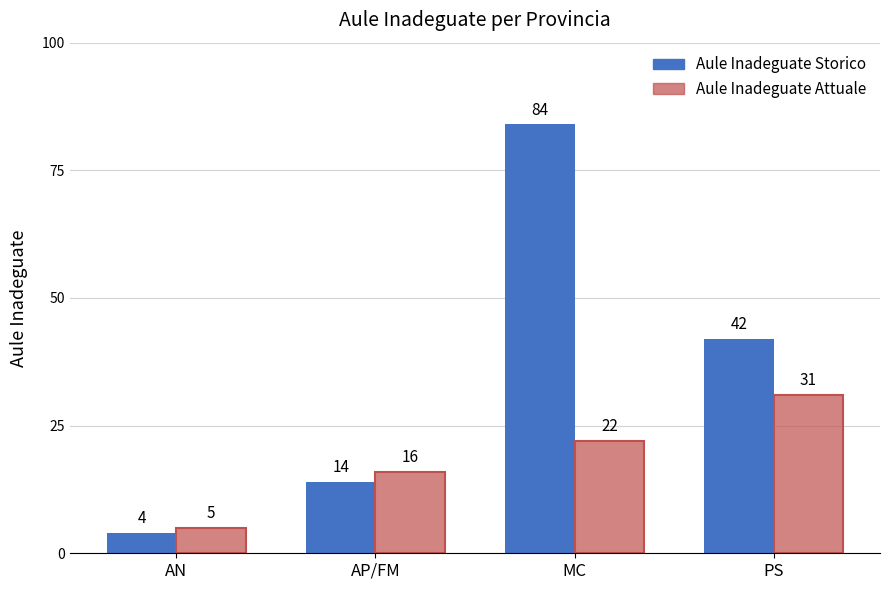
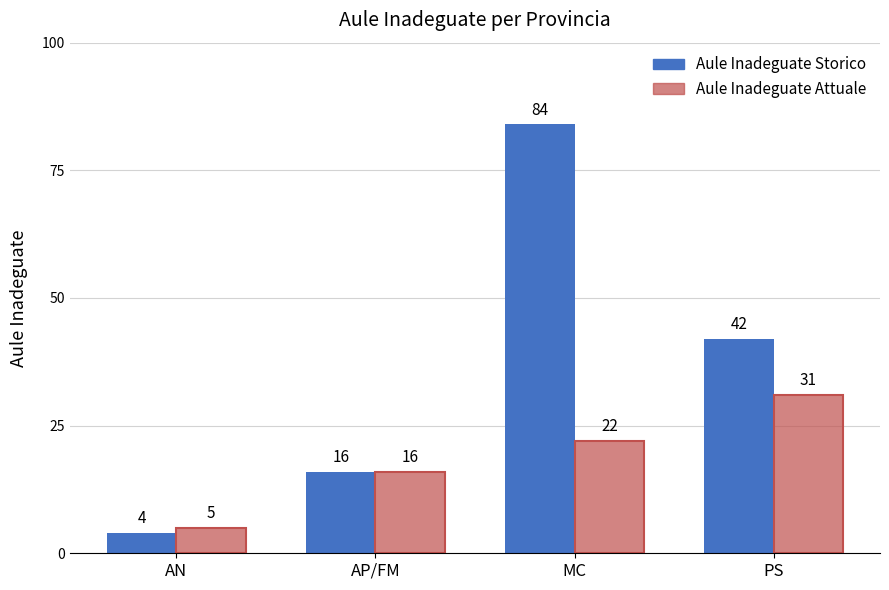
  {
    "Aule Inadeguate Storico": {
      "AN": 4,
-     "AP/FM": 14,
+     "AP/FM": 16,
      "MC": 84,
      "PS": 42
    }
  }
